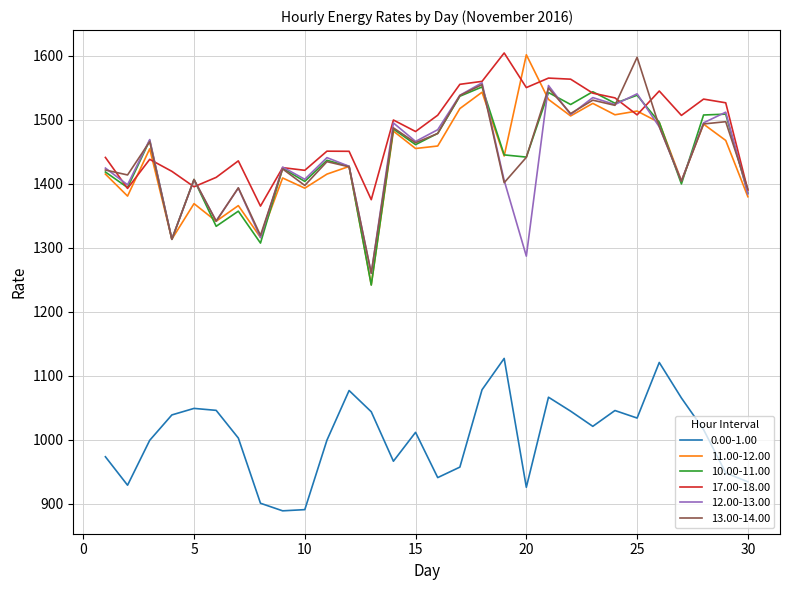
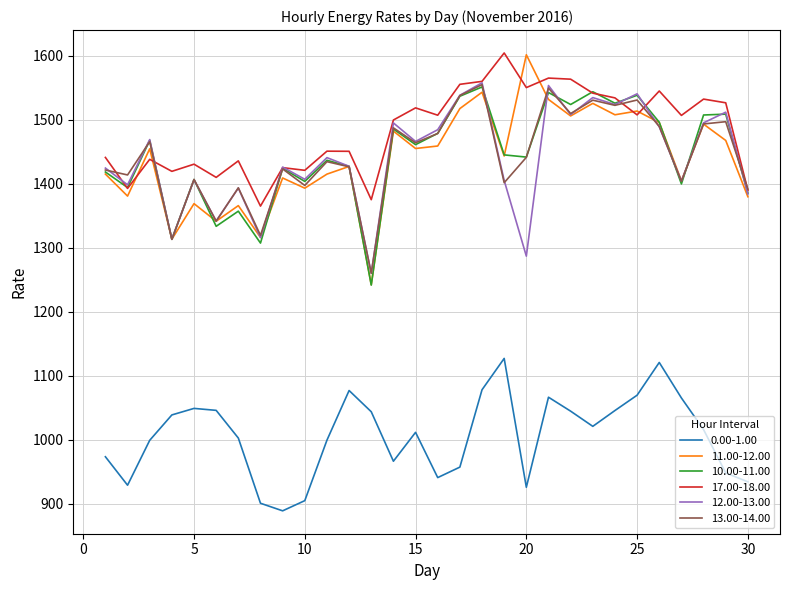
  {
    "0.00-1.00": {
      "5": 1050,
-     "10": 890,
+     "10": 910,
      "15": 1010,
      "20": 930,
-     "25": 1030
+     "25": 1070
    },
    "11.00-12.00": {
      "5": 1370,
      "10": 1390,
      "15": 1460,
      "20": 1600,
      "25": 1510,
      "30": 1380
    },
    "17.00-18.00": {
-     "5": 1400,
+     "5": 1430,
      "10": 1420,
-     "15": 1480,
+     "15": 1520,
      "20": 1550,
      "25": 1510
    },
    "12.00-13.00": {
      "20": 1290
    },
    "13.00-14.00": {
      "10": 1400,
-     "25": 1600
+     "25": 1530
    }
  }
